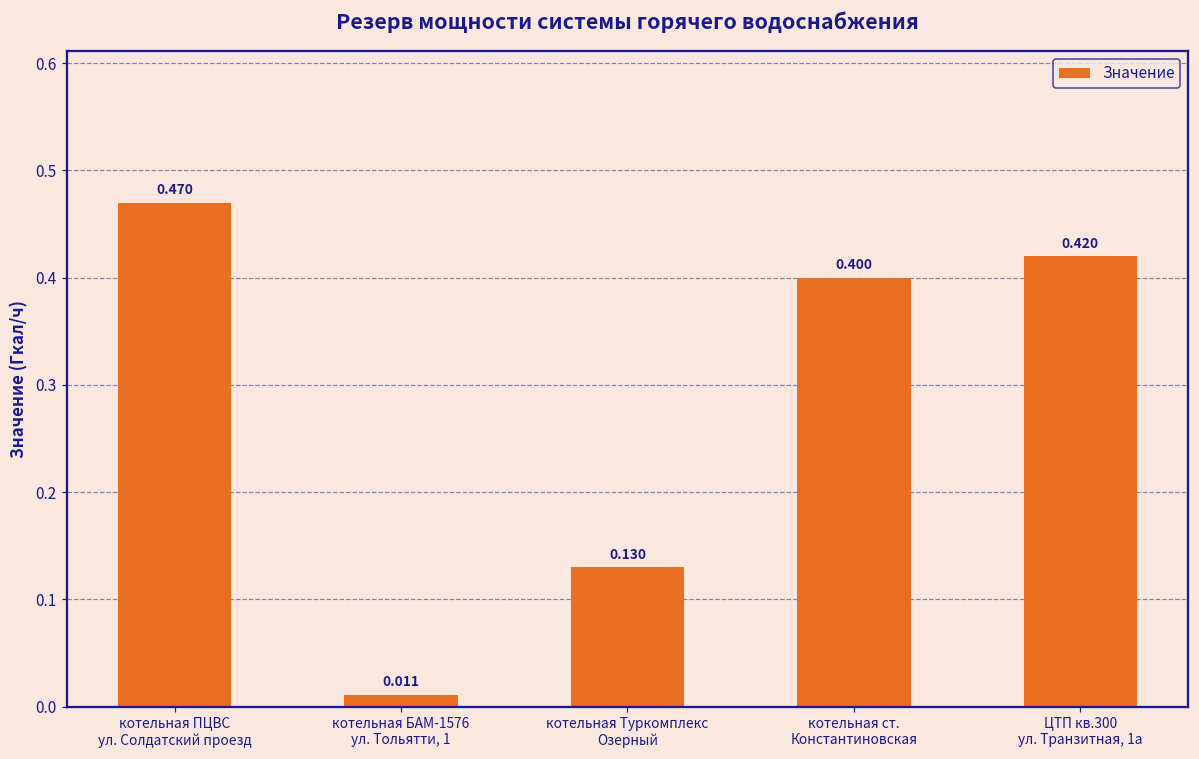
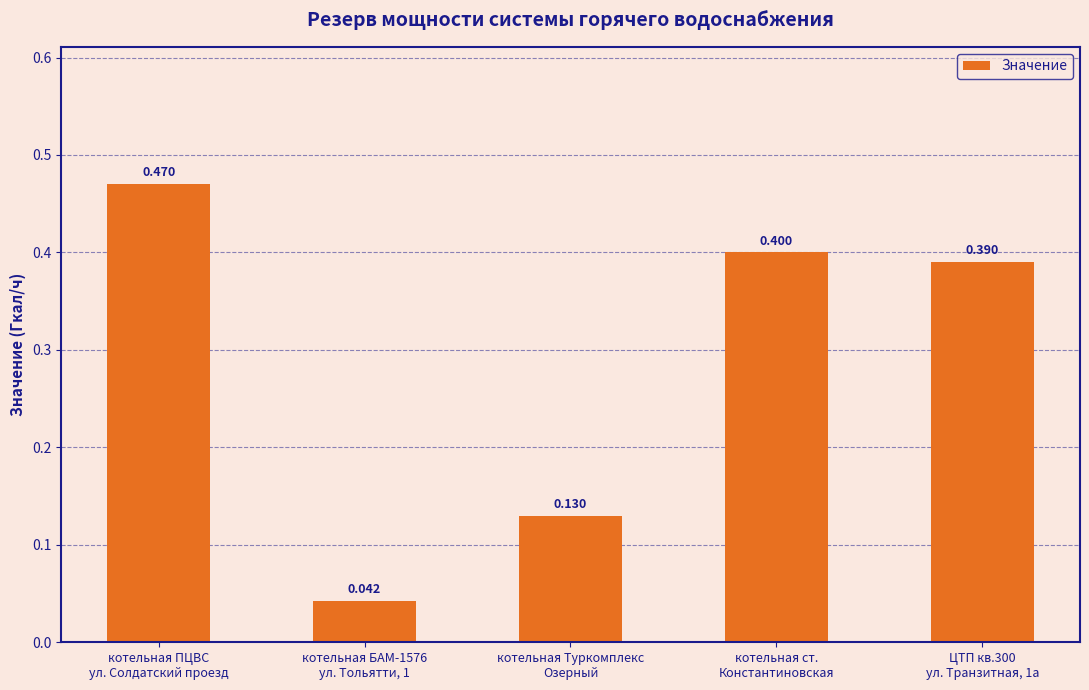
  {
    "котельная ПЦВС ул. Солдатский проезд": 0.470,
-   "котельная БАМ-1576 ул. Тольятти, 1": 0.011,
+   "котельная БАМ-1576 ул. Тольятти, 1": 0.042,
    "котельная Туркомплекс Озерный": 0.130,
    "котельная ст. Константиновская": 0.400,
-   "ЦТП кв.300 ул. Транзитная, 1а": 0.420
+   "ЦТП кв.300 ул. Транзитная, 1а": 0.390
  }
